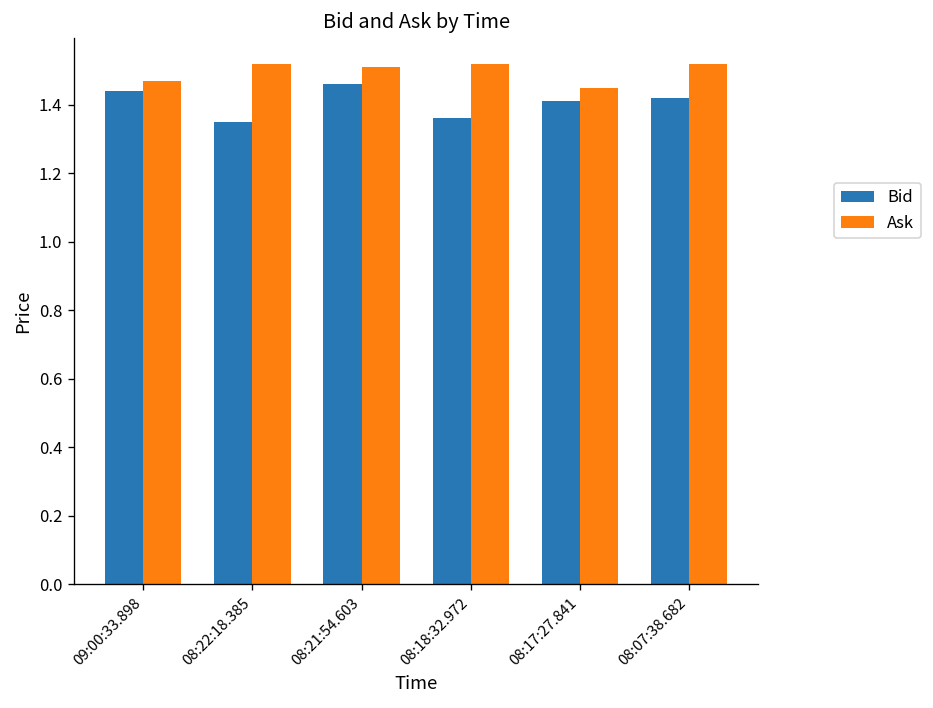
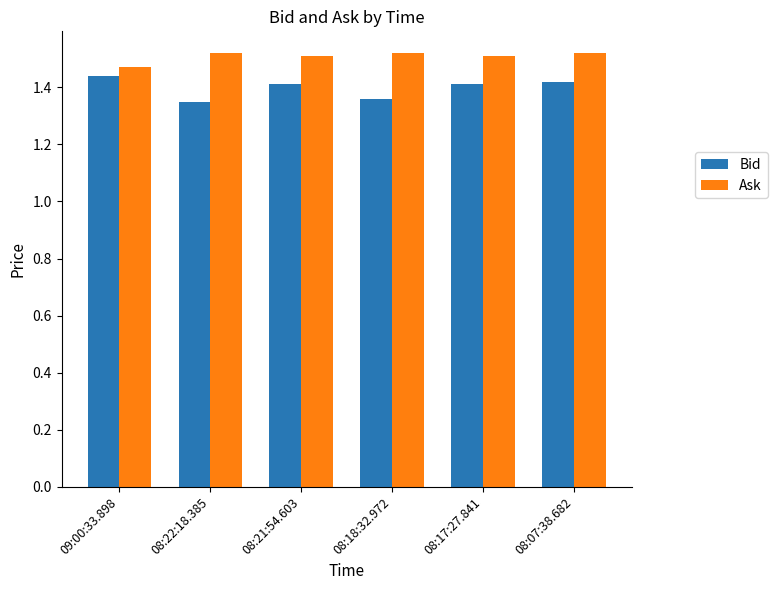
  {
    "Bid": {
      "09:00:33.898": 1.44,
      "08:22:18.385": 1.35,
-     "08:21:54.603": 1.46,
+     "08:21:54.603": 1.41,
      "08:18:32.972": 1.36,
      "08:17:27.841": 1.41,
      "08:07:38.682": 1.42
    },
    "Ask": {
      "09:00:33.898": 1.47,
      "08:22:18.385": 1.52,
      "08:21:54.603": 1.51,
      "08:18:32.972": 1.52,
-     "08:17:27.841": 1.45,
+     "08:17:27.841": 1.51,
      "08:07:38.682": 1.52
    }
  }
